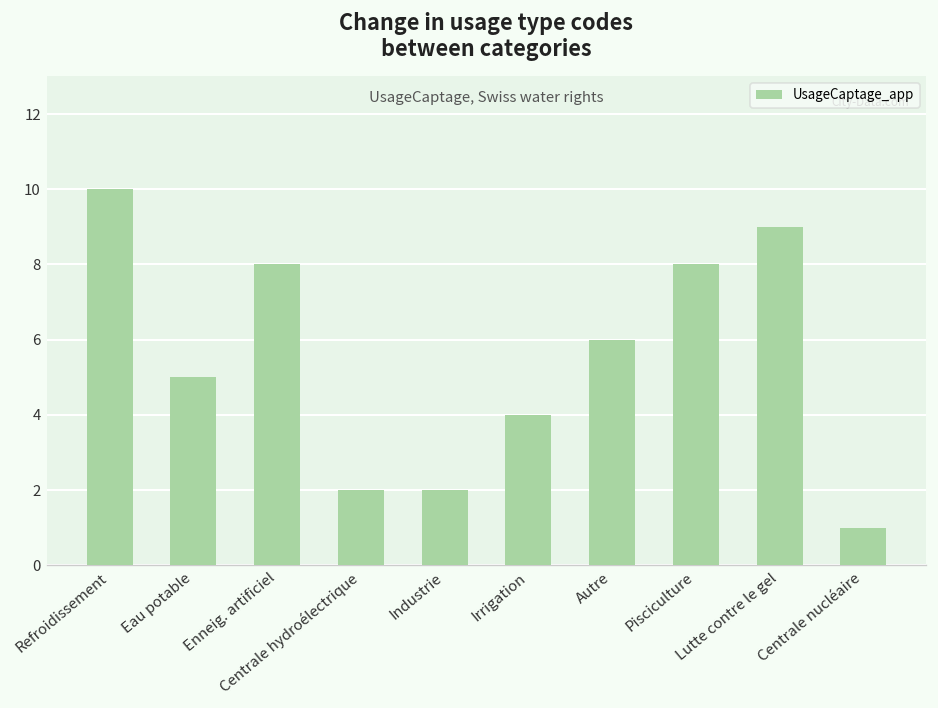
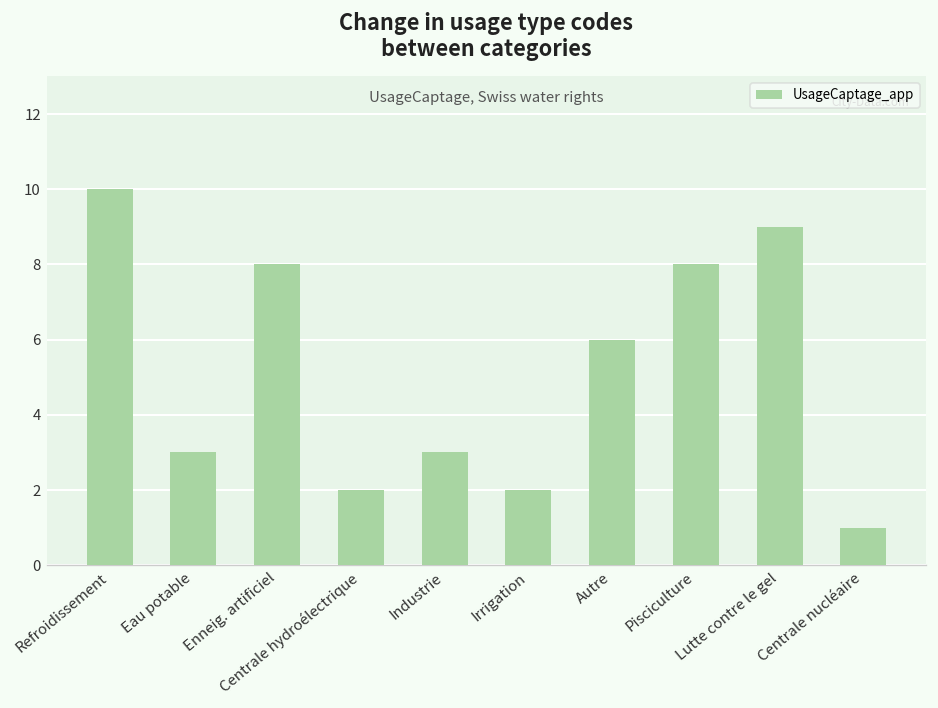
  {
    "Refroidissement": 10,
-   "Eau potable": 5,
+   "Eau potable": 3,
    "Enneig. artificiel": 8,
    "Centrale hydroélectrique": 2,
-   "Industrie": 2,
-   "Irrigation": 4,
+   "Industrie": 3,
+   "Irrigation": 2,
    "Autre": 6,
    "Pisciculture": 8,
    "Lutte contre le gel": 9,
    "Centrale nucléaire": 1
  }
